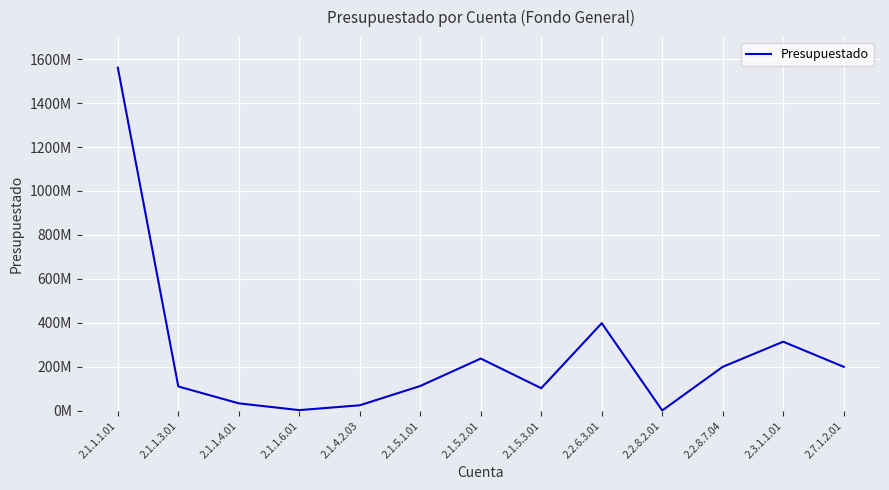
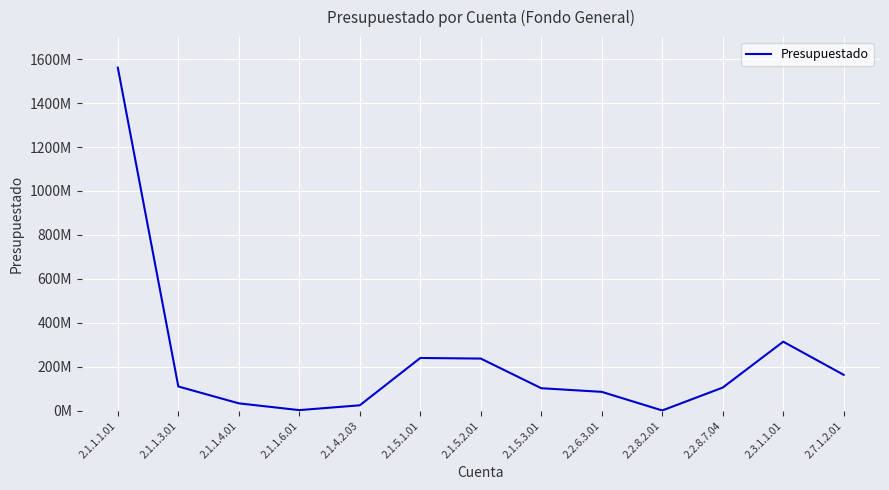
  {
    "2.1.1.1.01": 1560000000,
    "2.1.1.3.01": 110000000,
    "2.1.1.4.01": 30000000,
    "2.1.1.6.01": 0,
    "2.1.4.2.03": 20000000,
-   "2.1.5.1.01": 110000000,
+   "2.1.5.1.01": 240000000,
    "2.1.5.2.01": 240000000,
    "2.1.5.3.01": 100000000,
-   "2.2.6.3.01": 400000000,
+   "2.2.6.3.01": 90000000,
    "2.2.8.2.01": 0,
-   "2.2.8.7.04": 200000000,
+   "2.2.8.7.04": 110000000,
    "2.3.1.1.01": 310000000,
-   "2.7.1.2.01": 200000000
+   "2.7.1.2.01": 160000000
  }
